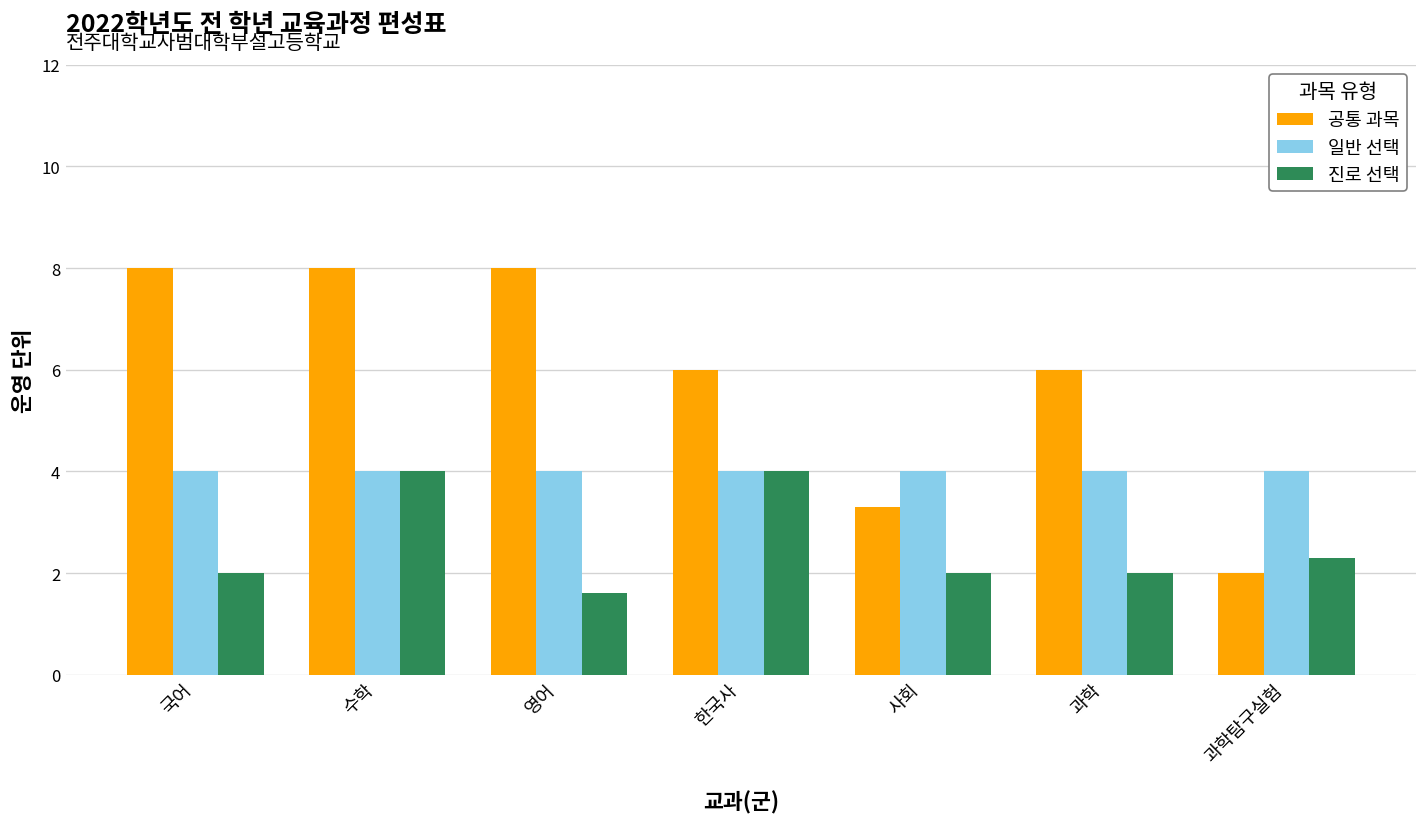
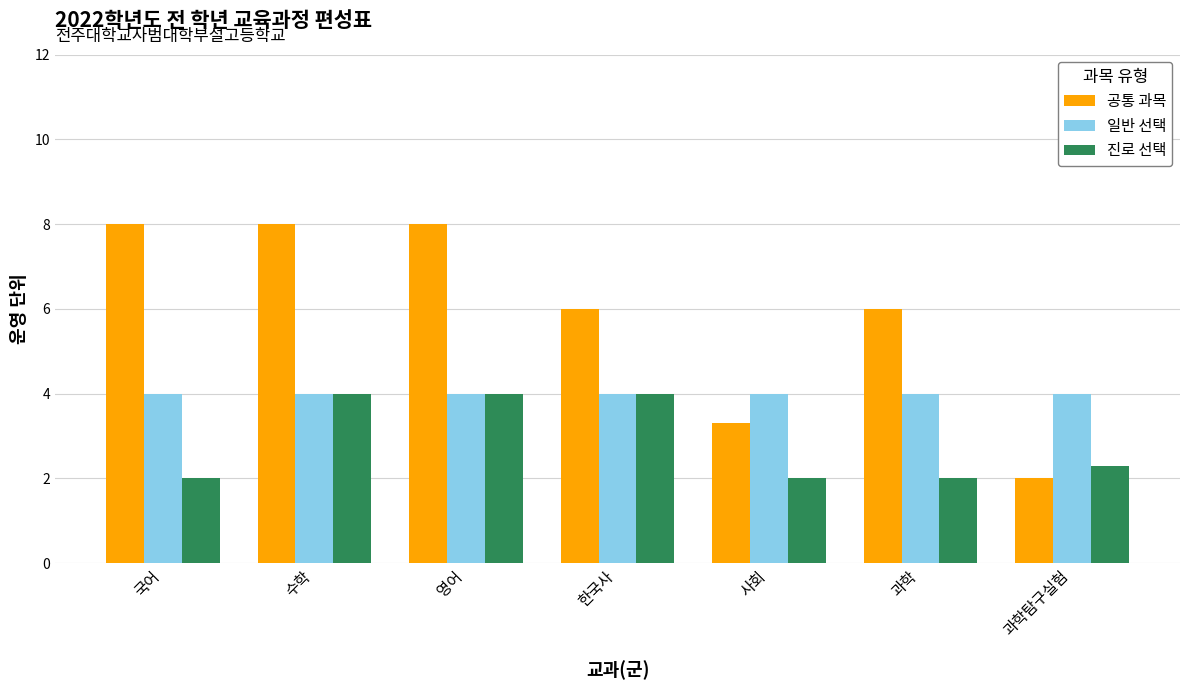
  {
    "공통 과목": {
      "국어": 8.0,
      "수학": 8.0,
      "영어": 8.0,
      "한국사": 6.0,
      "사회": 3.3,
      "과학": 6.0,
      "과학탐구실험": 2.0
    },
    "일반 선택": {
      "국어": 4.0,
      "수학": 4.0,
      "영어": 4.0,
      "한국사": 4.0,
      "사회": 4.0,
      "과학": 4.0,
      "과학탐구실험": 4.0
    },
    "진로 선택": {
      "국어": 2.0,
      "수학": 4.0,
-     "영어": 1.6,
+     "영어": 4.0,
      "한국사": 4.0,
      "사회": 2.0,
      "과학": 2.0,
      "과학탐구실험": 2.3
    }
  }
